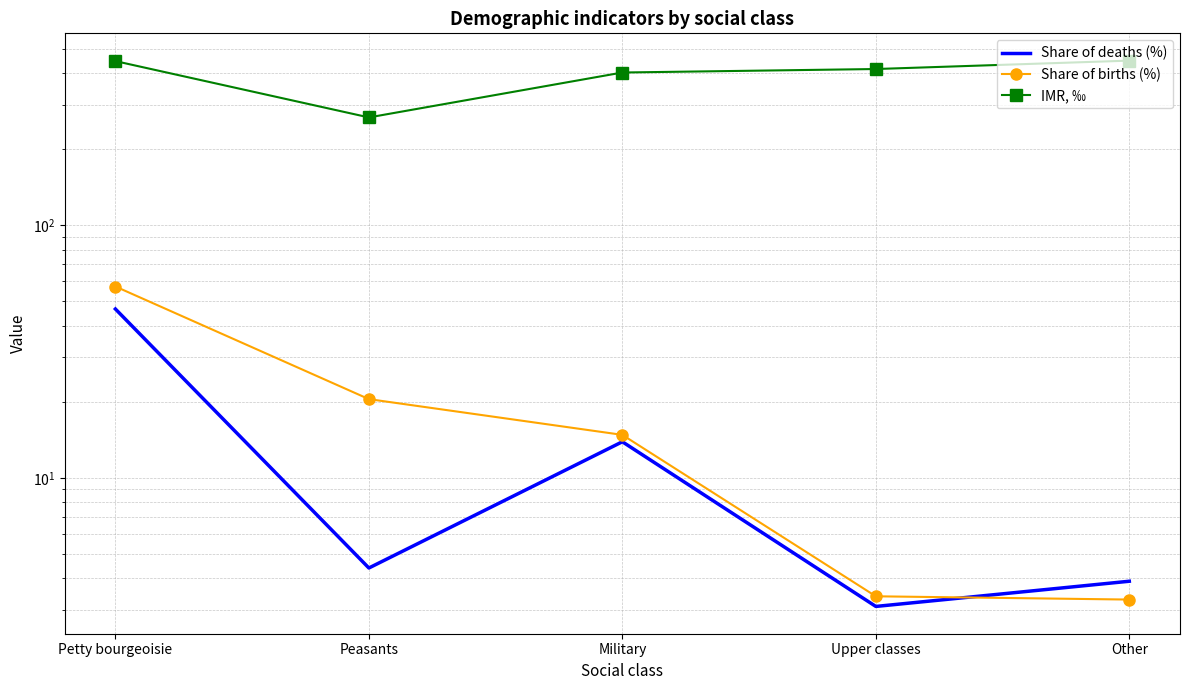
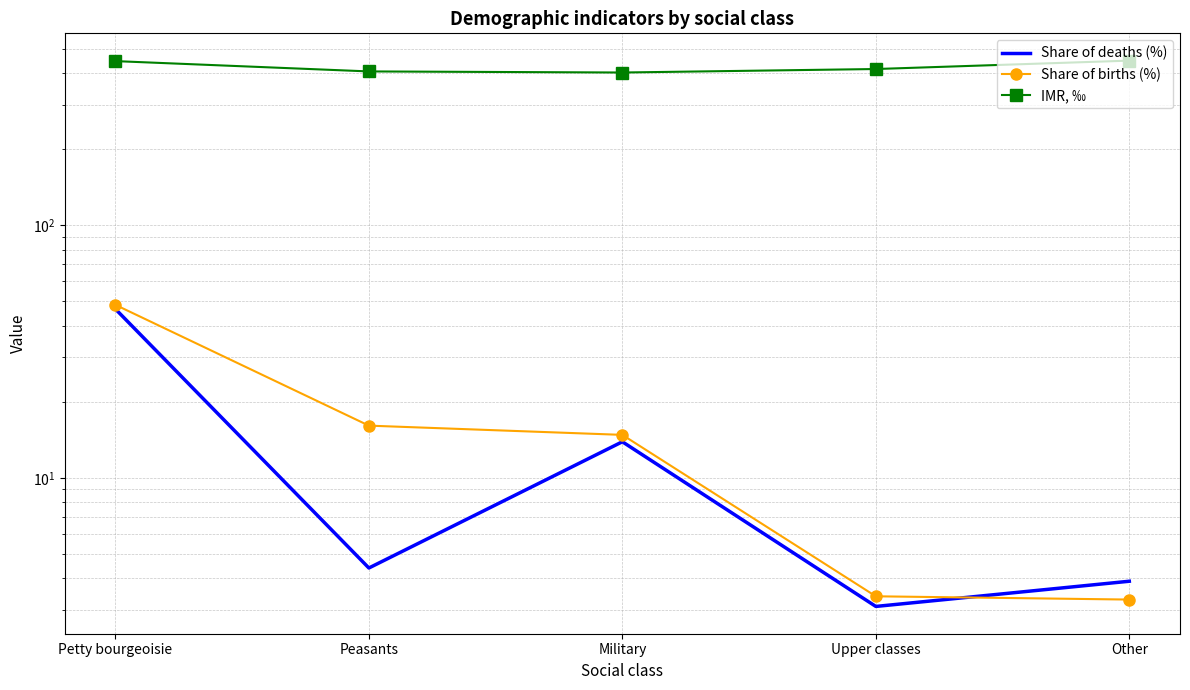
  {
    "Share of deaths (%)": {
      "Petty bourgeoisie": 47,
      "Peasants": 4.4,
      "Military": 14,
      "Upper classes": 3.1,
      "Other": 3.9
    },
    "Share of births (%)": {
-     "Petty bourgeoisie": 57,
-     "Peasants": 21,
+     "Petty bourgeoisie": 48,
+     "Peasants": 16,
      "Military": 15,
      "Upper classes": 3.4,
      "Other": 3.3
    },
    "IMR, ‰": {
      "Petty bourgeoisie": 450,
-     "Peasants": 270,
+     "Peasants": 410,
      "Military": 400,
      "Upper classes": 420
    }
  }
